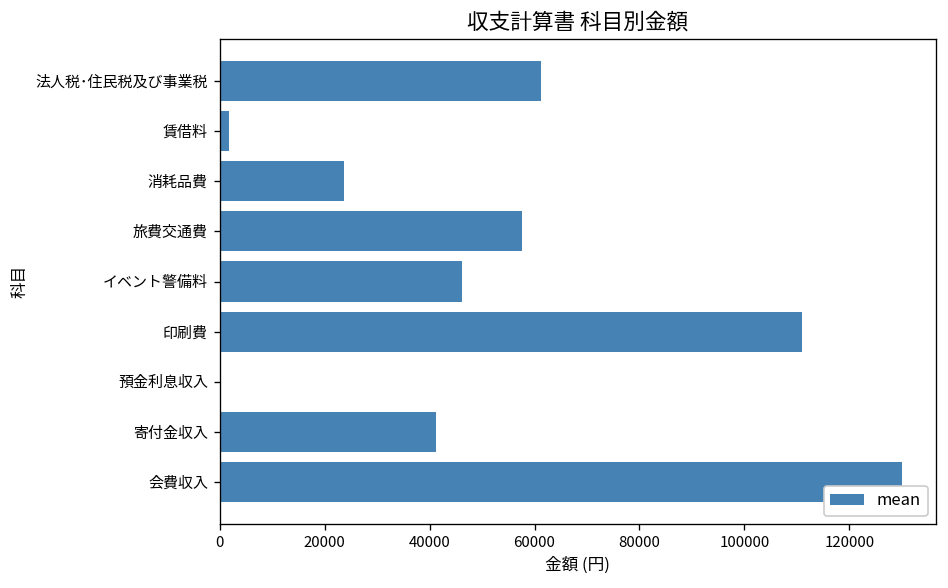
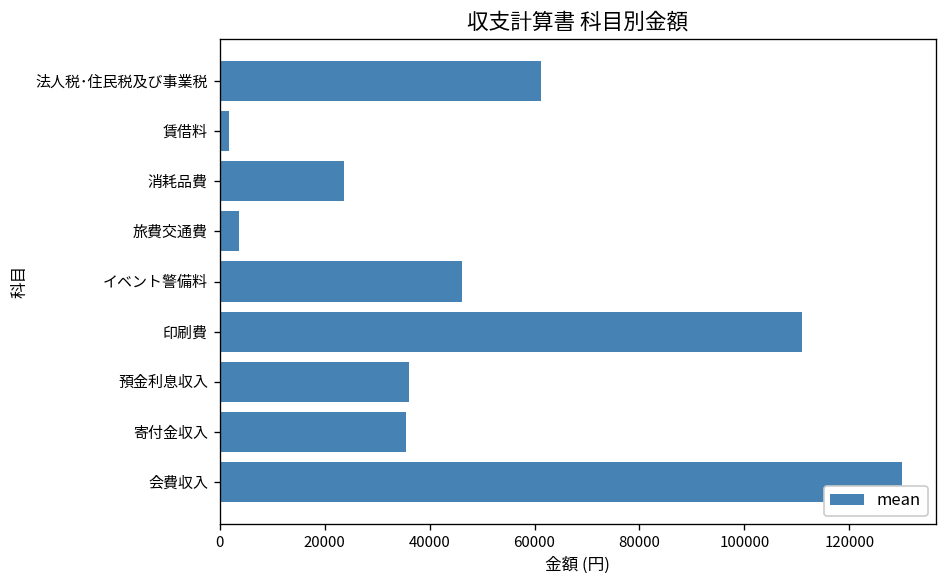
  {
    "法人税･住民税及び事業税": 61000,
    "賃借料": 2000,
    "消耗品費": 24000,
-   "旅費交通費": 58000,
+   "旅費交通費": 4000,
    "イベント警備料": 46000,
    "印刷費": 111000,
-   "預金利息収入": 0,
-   "寄付金収入": 41000,
+   "預金利息収入": 36000,
+   "寄付金収入": 36000,
    "会費収入": 130000
  }
